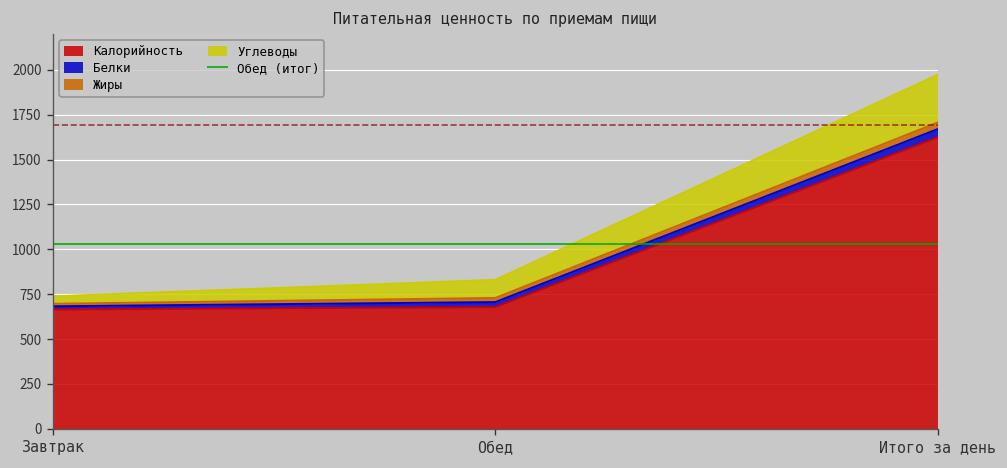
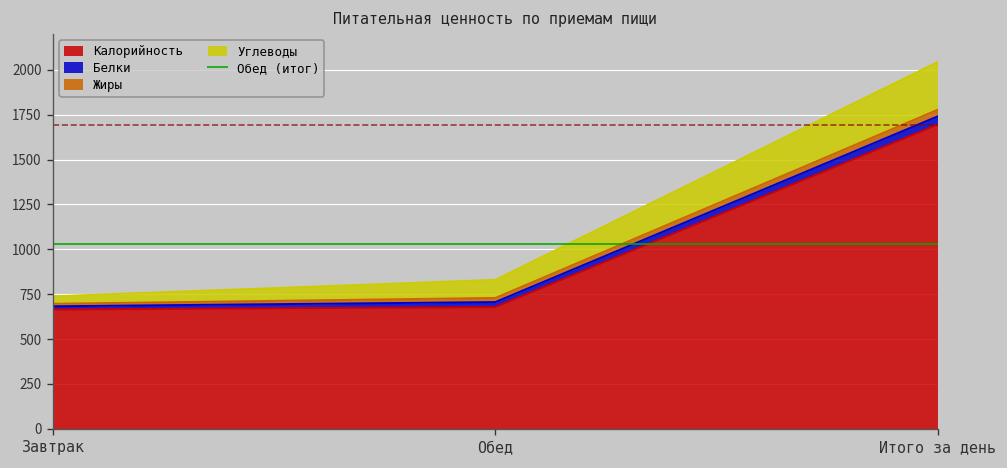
  {
    "Калорийность": {
      "Завтрак": 660,
      "Обед": 680,
-     "Итого за день": 1620
+     "Итого за день": 1700
    },
    "Белки": {
      "Обед": 30,
      "Итого за день": 50
    },
    "Жиры": {
      "Обед": 20,
      "Итого за день": 40
    },
    "Углеводы": {
      "Завтрак": 40,
      "Обед": 100,
      "Итого за день": 270
    }
  }
